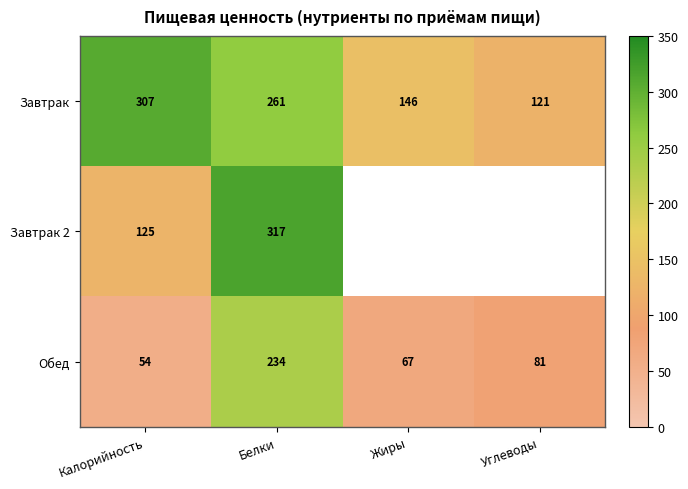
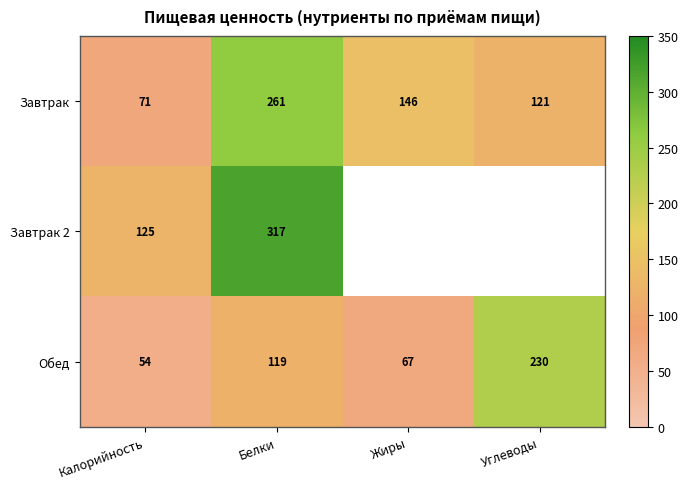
  {
    "Завтрак": {
-     "Калорийность": 307,
+     "Калорийность": 71,
      "Белки": 261,
      "Жиры": 146,
      "Углеводы": 121
    },
    "Завтрак 2": {
      "Калорийность": 125,
      "Белки": 317
    },
    "Обед": {
      "Калорийность": 54,
-     "Белки": 234,
+     "Белки": 119,
      "Жиры": 67,
-     "Углеводы": 81
+     "Углеводы": 230
    }
  }
